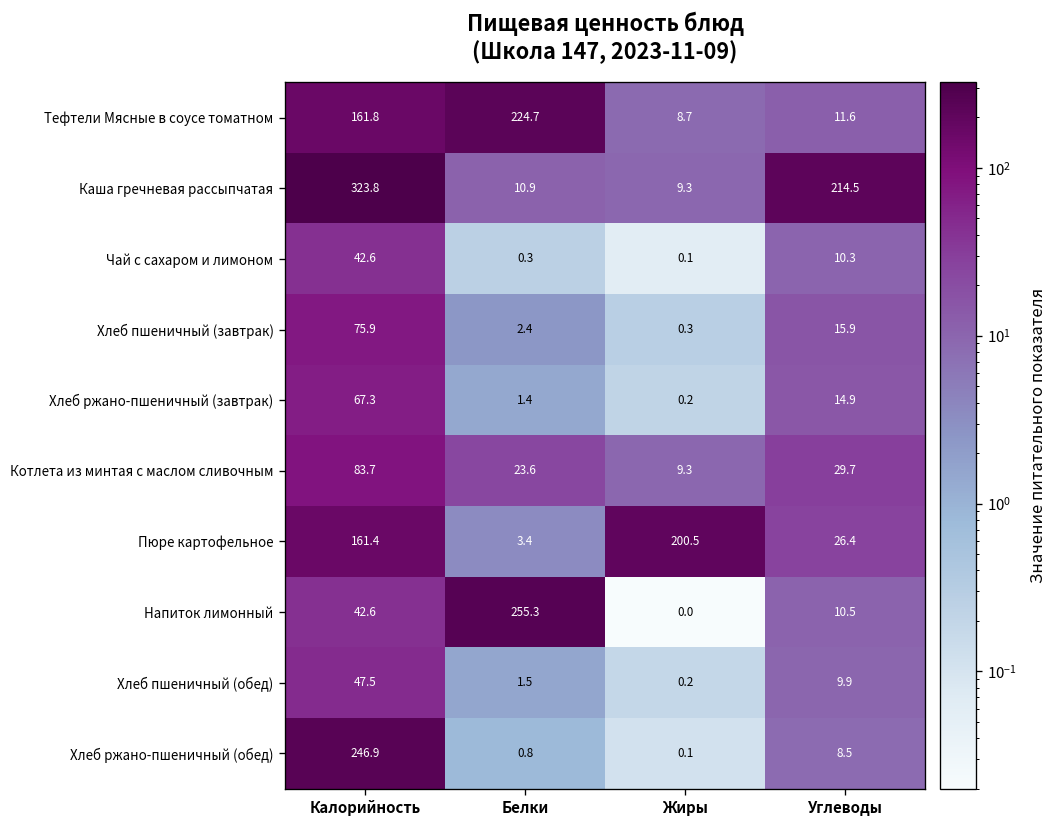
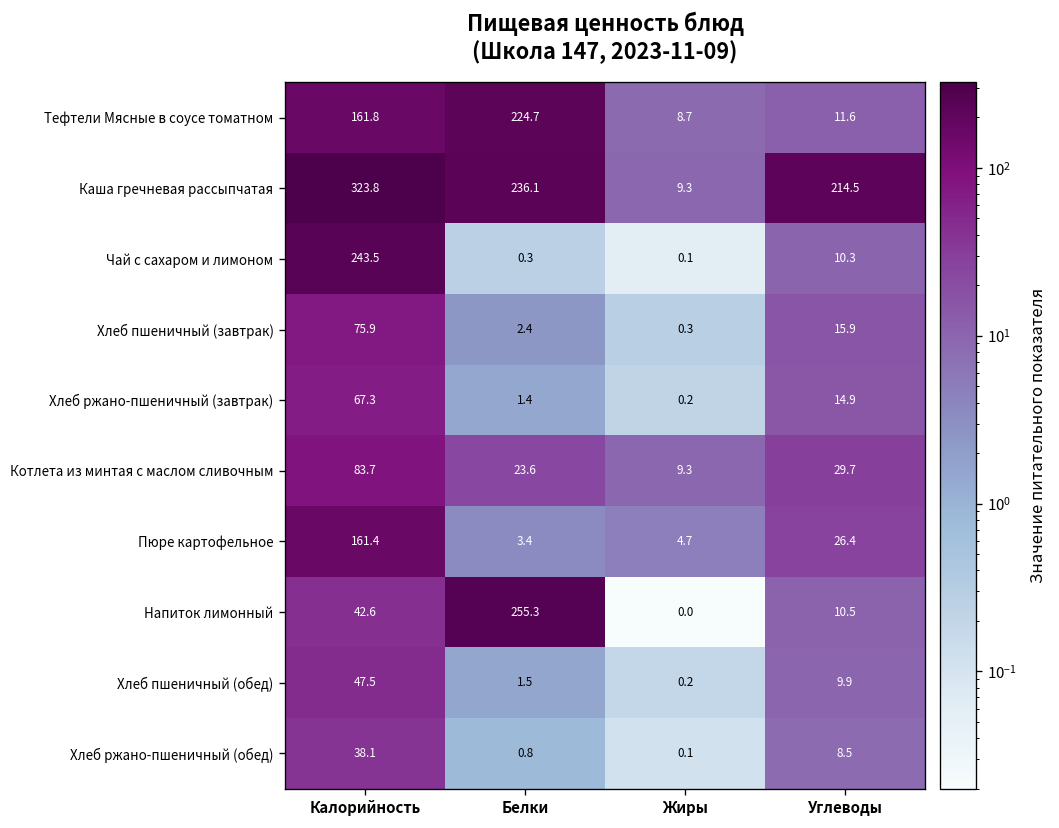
  {
    "Тефтели Мясные в соусе томатном": {
      "Калорийность": 161.8,
      "Белки": 224.7,
      "Жиры": 8.7,
      "Углеводы": 11.6
    },
    "Каша гречневая рассыпчатая": {
      "Калорийность": 323.8,
-     "Белки": 10.9,
+     "Белки": 236.1,
      "Жиры": 9.3,
      "Углеводы": 214.5
    },
    "Чай с сахаром и лимоном": {
-     "Калорийность": 42.6,
+     "Калорийность": 243.5,
      "Белки": 0.3,
      "Жиры": 0.1,
      "Углеводы": 10.3
    },
    "Хлеб пшеничный (завтрак)": {
      "Калорийность": 75.9,
      "Белки": 2.4,
      "Жиры": 0.3,
      "Углеводы": 15.9
    },
    "Хлеб ржано-пшеничный (завтрак)": {
      "Калорийность": 67.3,
      "Белки": 1.4,
      "Жиры": 0.2,
      "Углеводы": 14.9
    },
    "Котлета из минтая с маслом сливочным": {
      "Калорийность": 83.7,
      "Белки": 23.6,
      "Жиры": 9.3,
      "Углеводы": 29.7
    },
    "Пюре картофельное": {
      "Калорийность": 161.4,
      "Белки": 3.4,
-     "Жиры": 200.5,
+     "Жиры": 4.7,
      "Углеводы": 26.4
    },
    "Напиток лимонный": {
      "Калорийность": 42.6,
      "Белки": 255.3,
      "Жиры": 0.0,
      "Углеводы": 10.5
    },
    "Хлеб пшеничный (обед)": {
      "Калорийность": 47.5,
      "Белки": 1.5,
      "Жиры": 0.2,
      "Углеводы": 9.9
    },
    "Хлеб ржано-пшеничный (обед)": {
-     "Калорийность": 246.9,
+     "Калорийность": 38.1,
      "Белки": 0.8,
      "Жиры": 0.1,
      "Углеводы": 8.5
    }
  }
